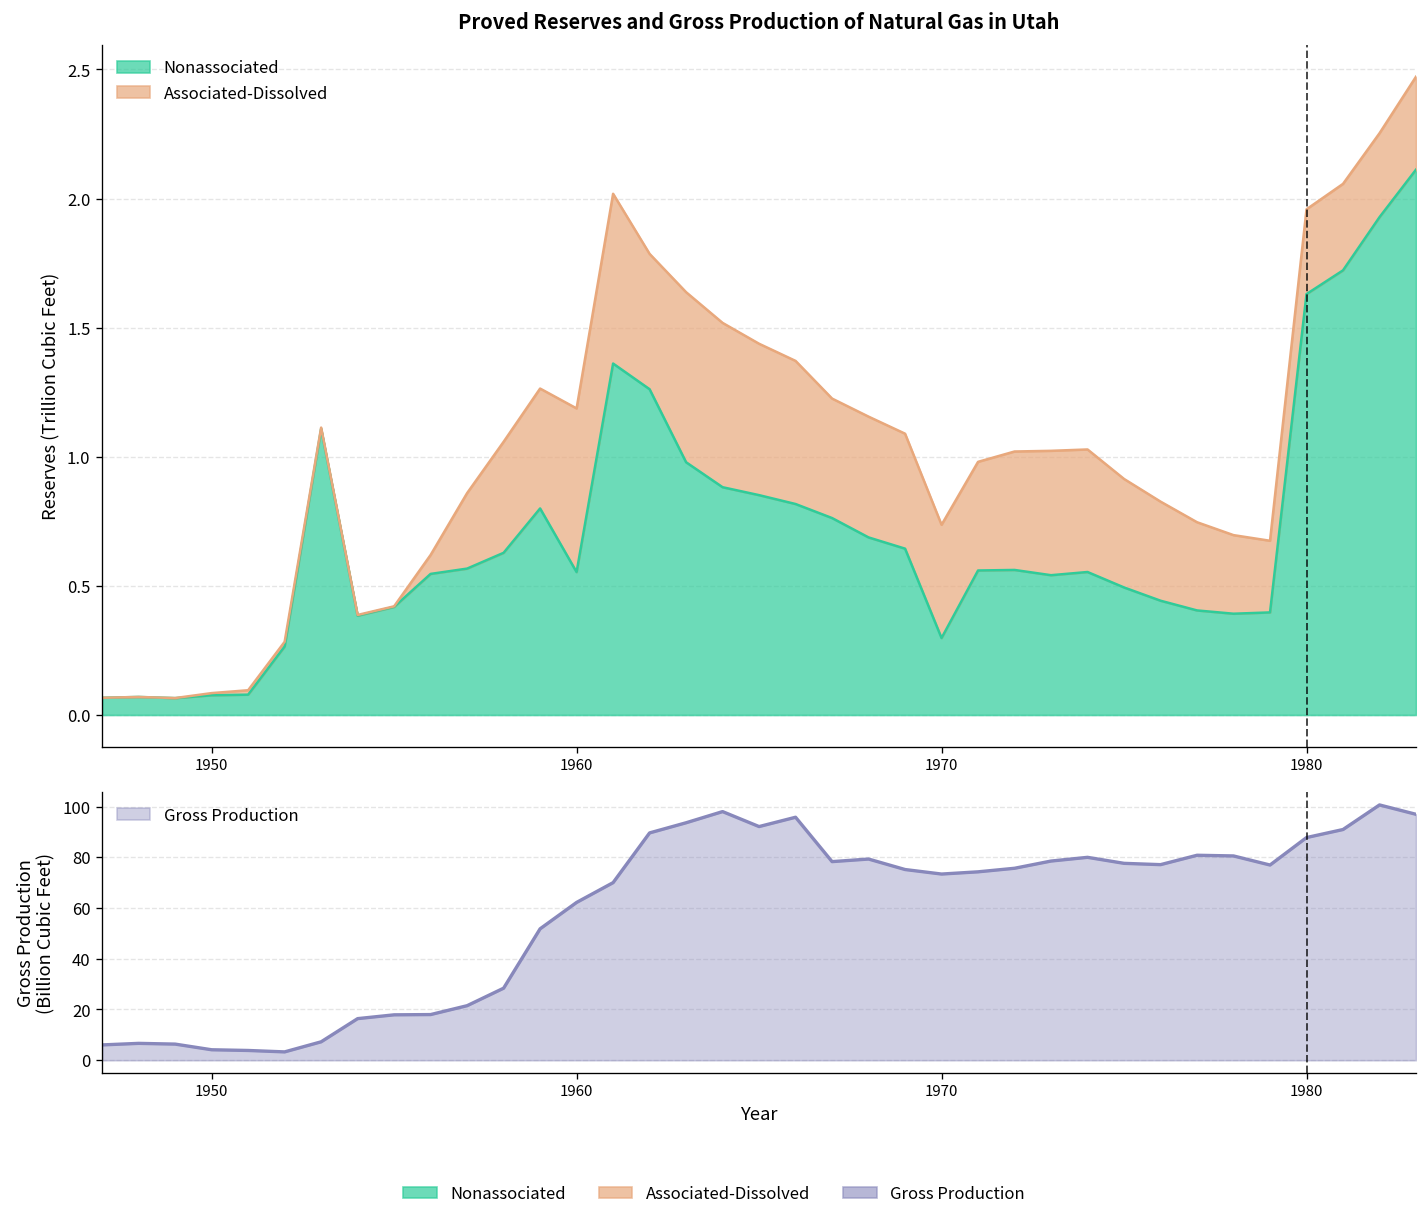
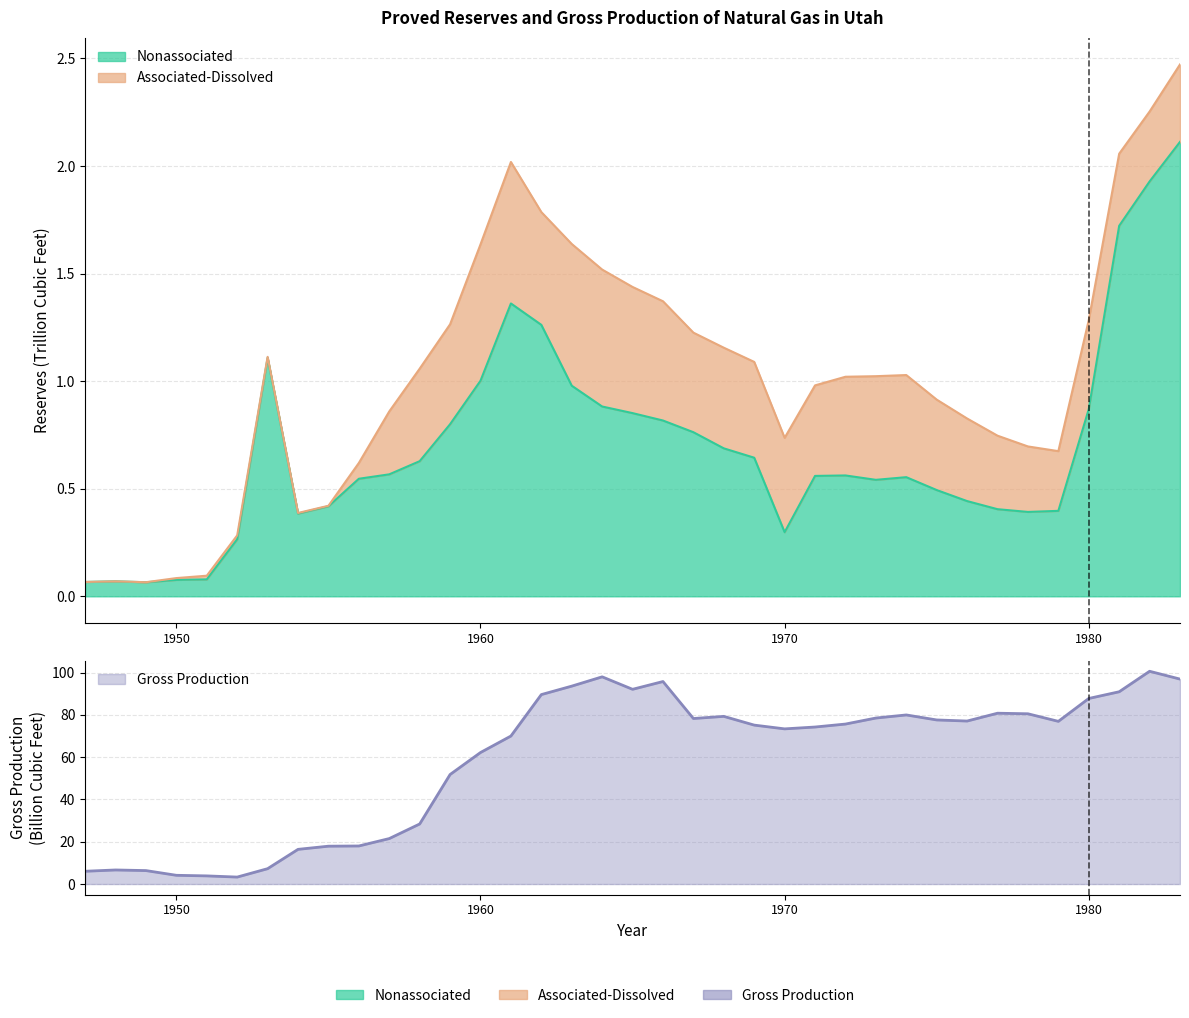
  {
    "Proved Reserves and Gross Production of Natural Gas in Utah": {
      "Nonassociated": {
-       "1960": 0.55,
+       "1960": 1.00,
        "1970": 0.30,
-       "1980": 1.63
+       "1980": 0.87
      },
      "Associated-Dissolved": {
        "1960": 0.63,
        "1970": 0.44,
-       "1980": 0.33
+       "1980": 0.41
      }
    }
  }
